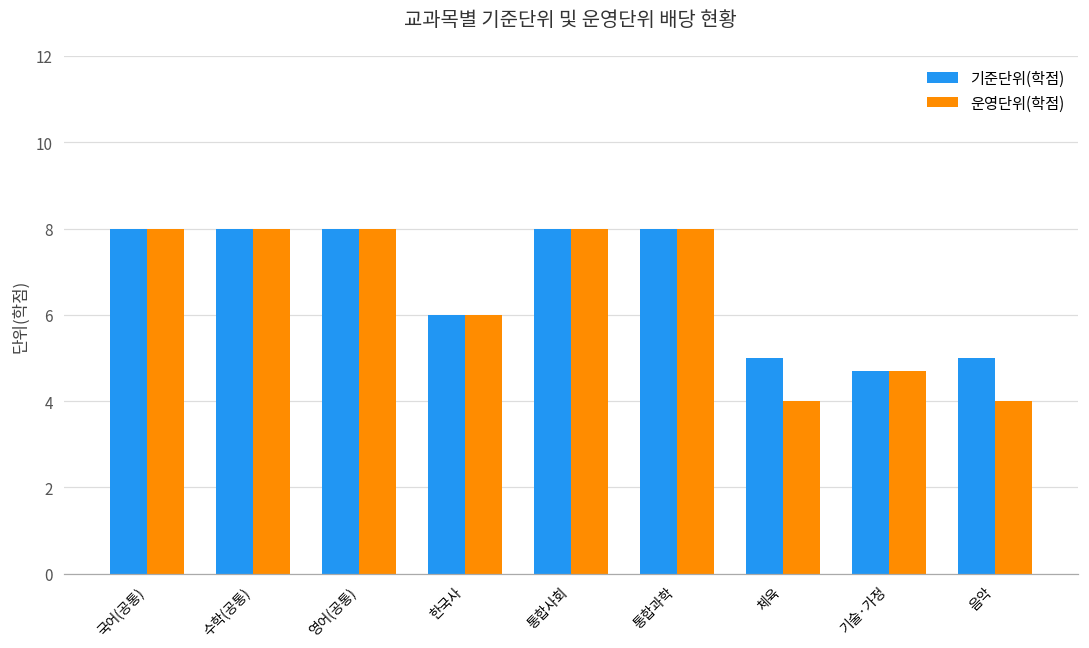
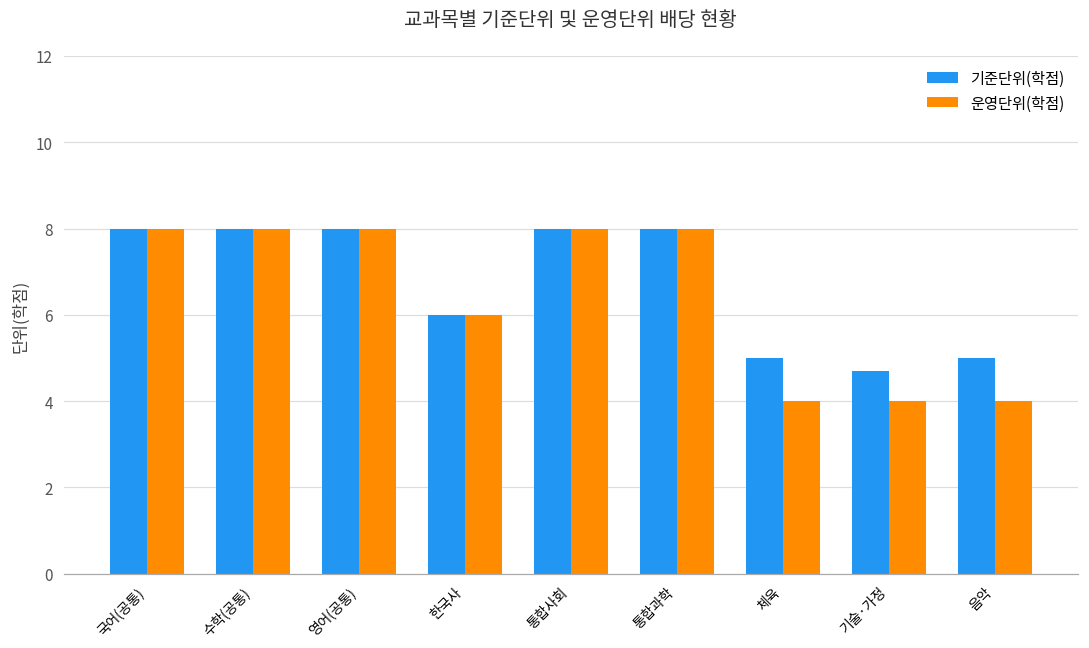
  {
    "기준단위(학점)": {
      "국어(공통)": 8.0,
      "수학(공통)": 8.0,
      "영어(공통)": 8.0,
      "한국사": 6.0,
      "통합사회": 8.0,
      "통합과학": 8.0,
      "체육": 5.0,
      "기술·가정": 4.7,
      "음악": 5.0
    },
    "운영단위(학점)": {
      "국어(공통)": 8.0,
      "수학(공통)": 8.0,
      "영어(공통)": 8.0,
      "한국사": 6.0,
      "통합사회": 8.0,
      "통합과학": 8.0,
      "체육": 4.0,
-     "기술·가정": 4.7,
+     "기술·가정": 4.0,
      "음악": 4.0
    }
  }
